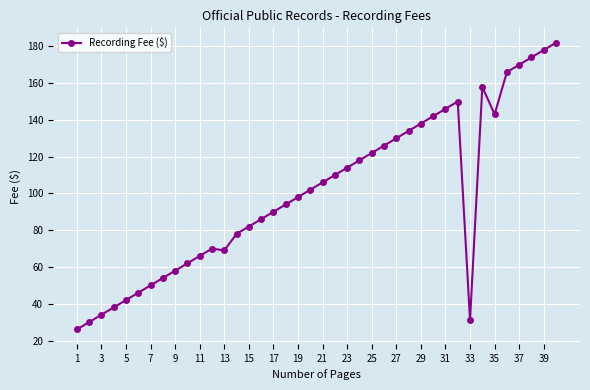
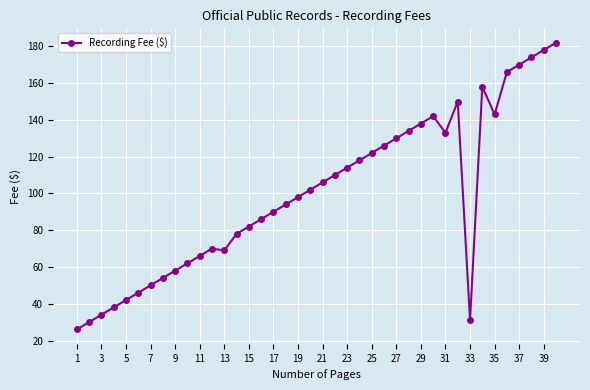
  {
    "1": 26,
    "3": 34,
    "5": 42,
    "7": 50,
    "9": 58,
    "11": 66,
    "13": 69,
    "15": 82,
    "17": 90,
    "19": 98,
    "21": 106,
    "23": 114,
    "25": 122,
    "27": 130,
    "29": 138,
-   "31": 146,
+   "31": 133,
    "33": 31,
    "35": 143,
    "37": 170,
    "39": 178
  }
